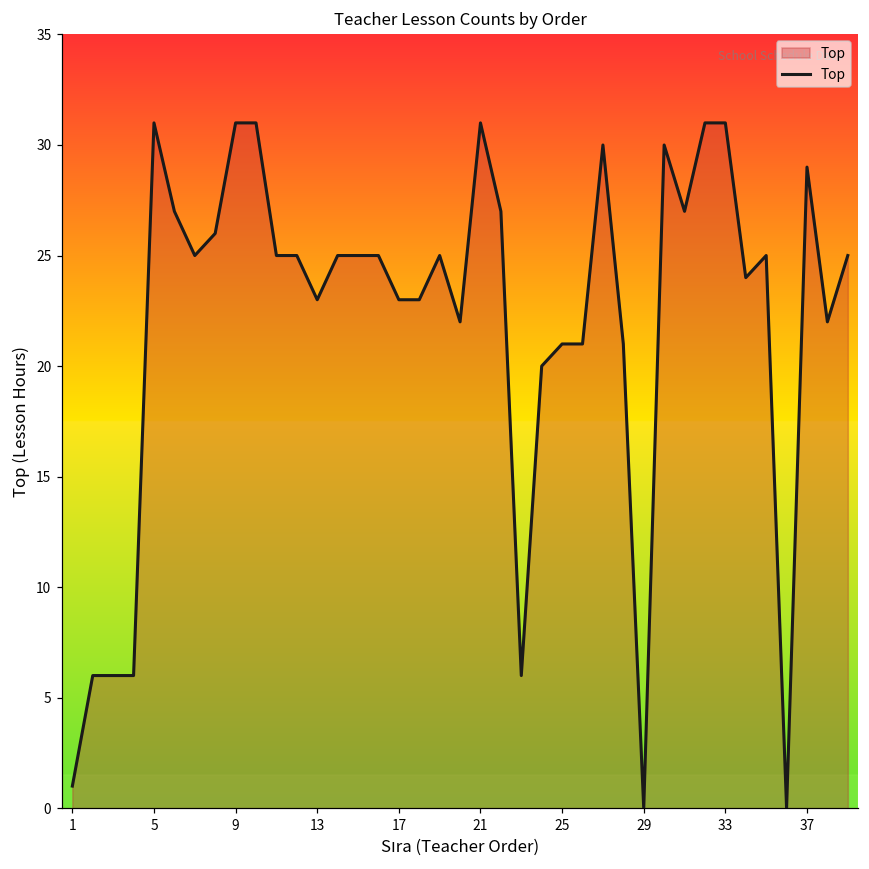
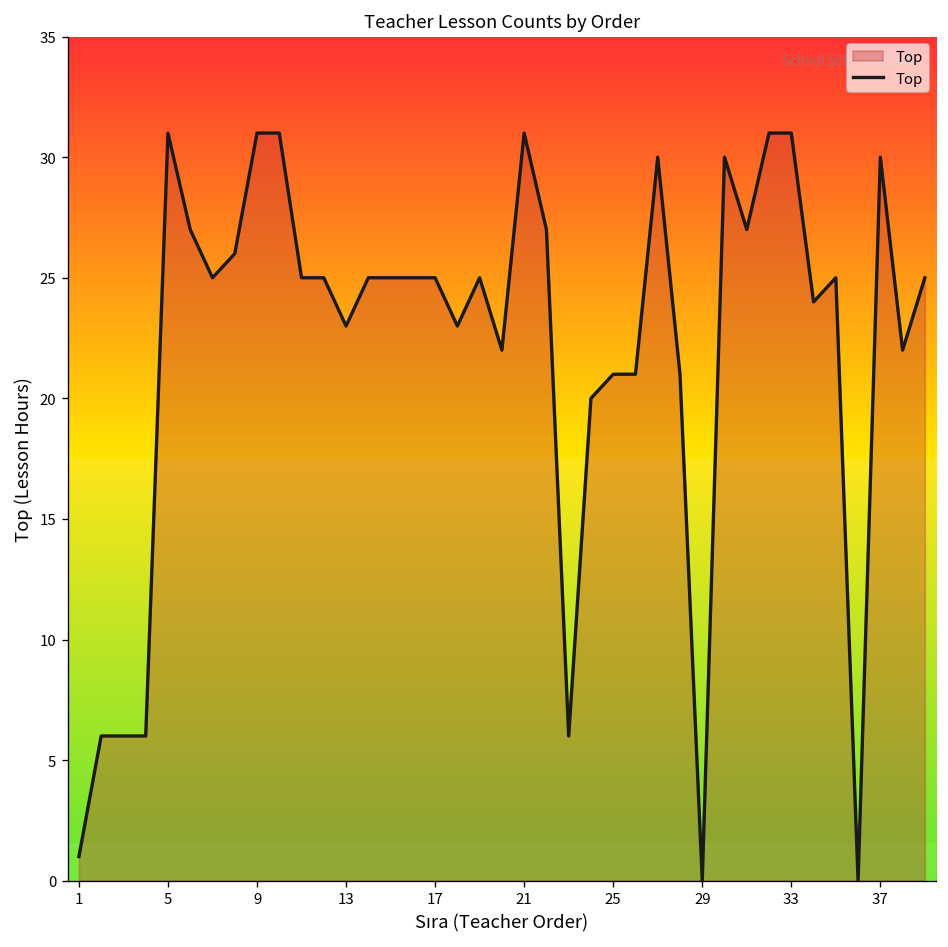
  {
    "1": 1,
    "5": 31,
    "9": 31,
    "13": 23,
-   "17": 23,
+   "17": 25,
    "21": 31,
    "25": 21,
    "29": 0,
    "33": 31,
-   "37": 29
+   "37": 30
  }
